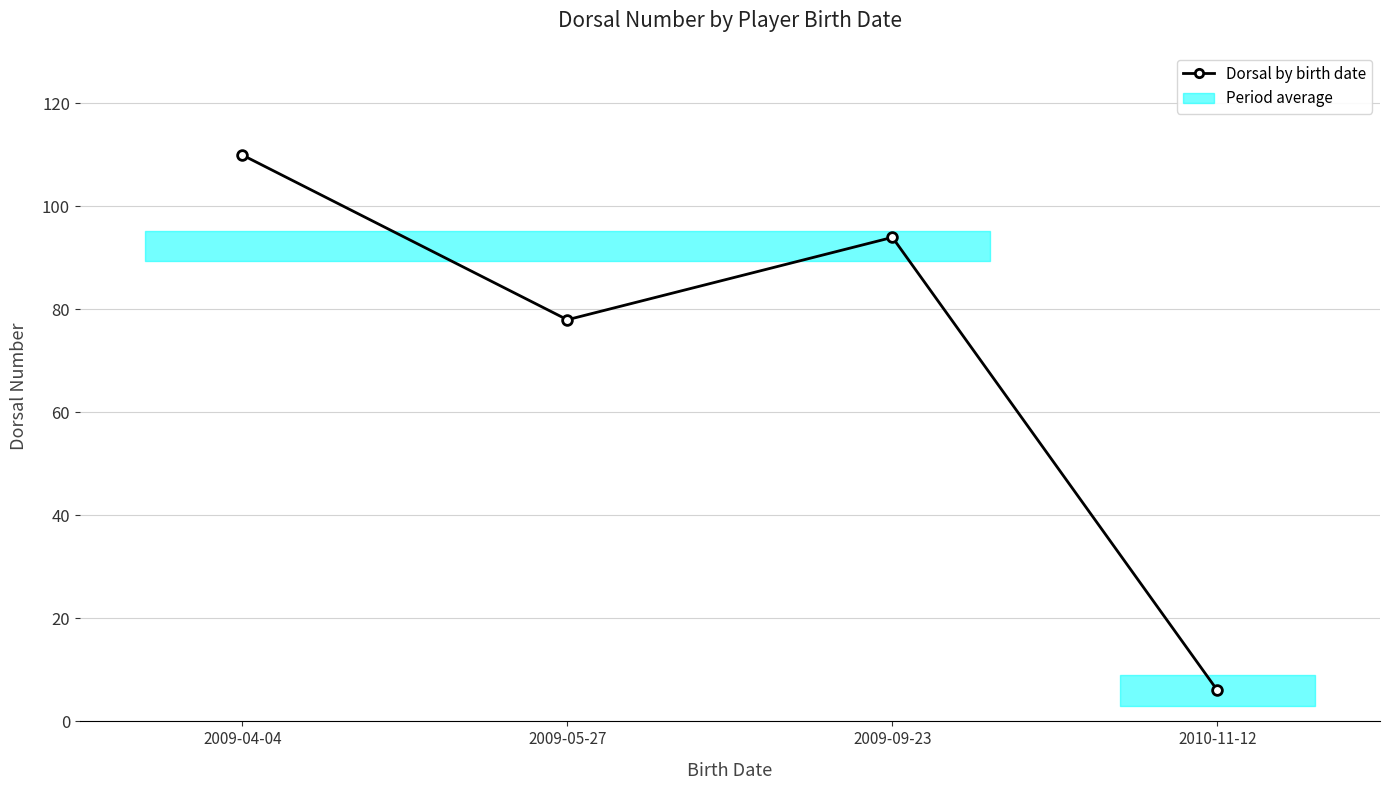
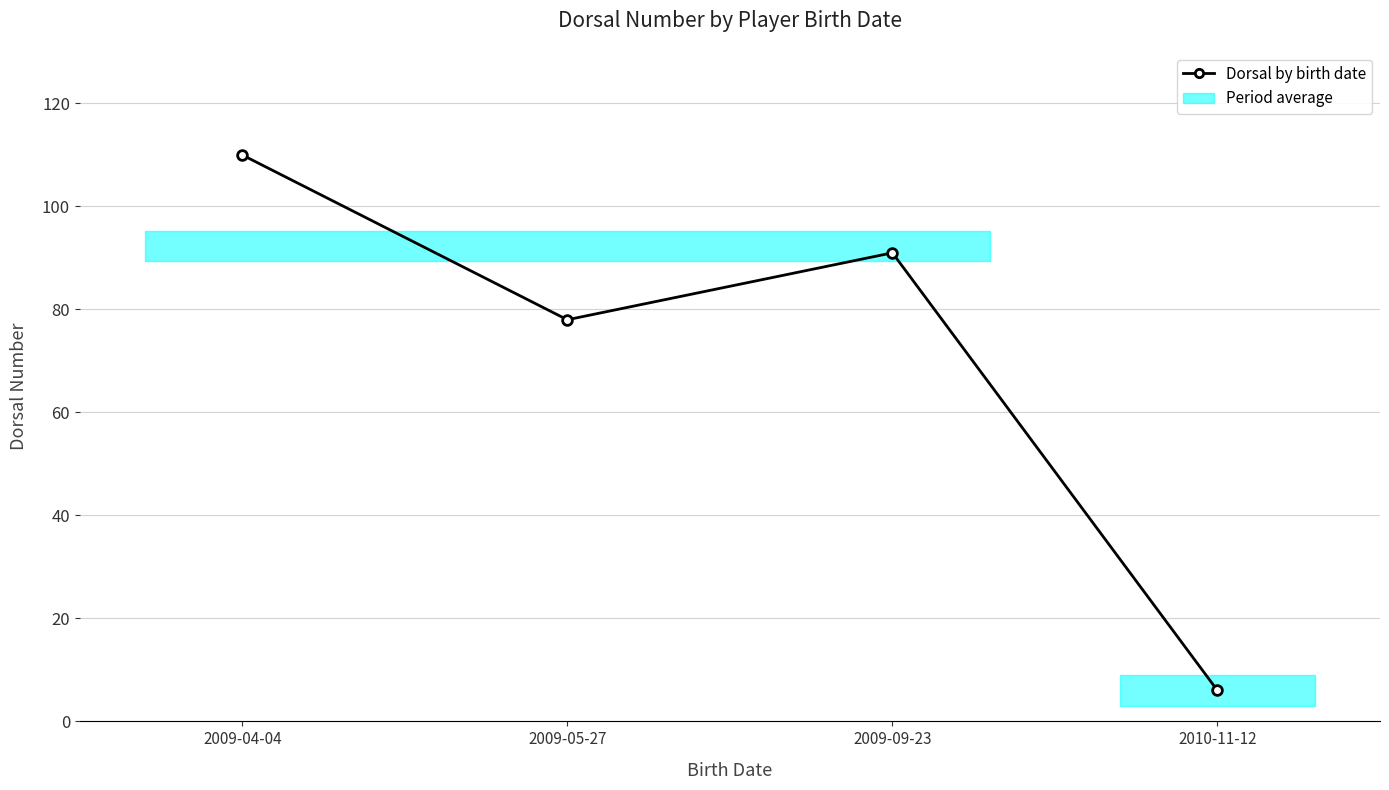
  {
    "Dorsal by birth date": {
      "2009-04-04": 110,
      "2009-05-27": 78,
-     "2009-09-23": 94,
+     "2009-09-23": 91,
      "2010-11-12": 6
    }
  }
